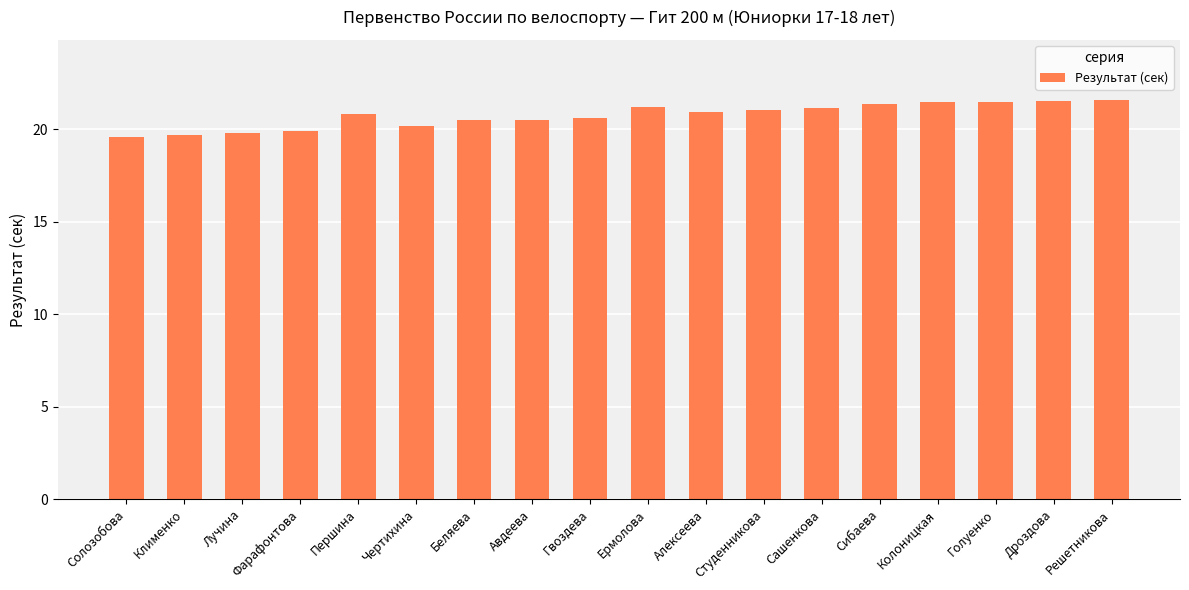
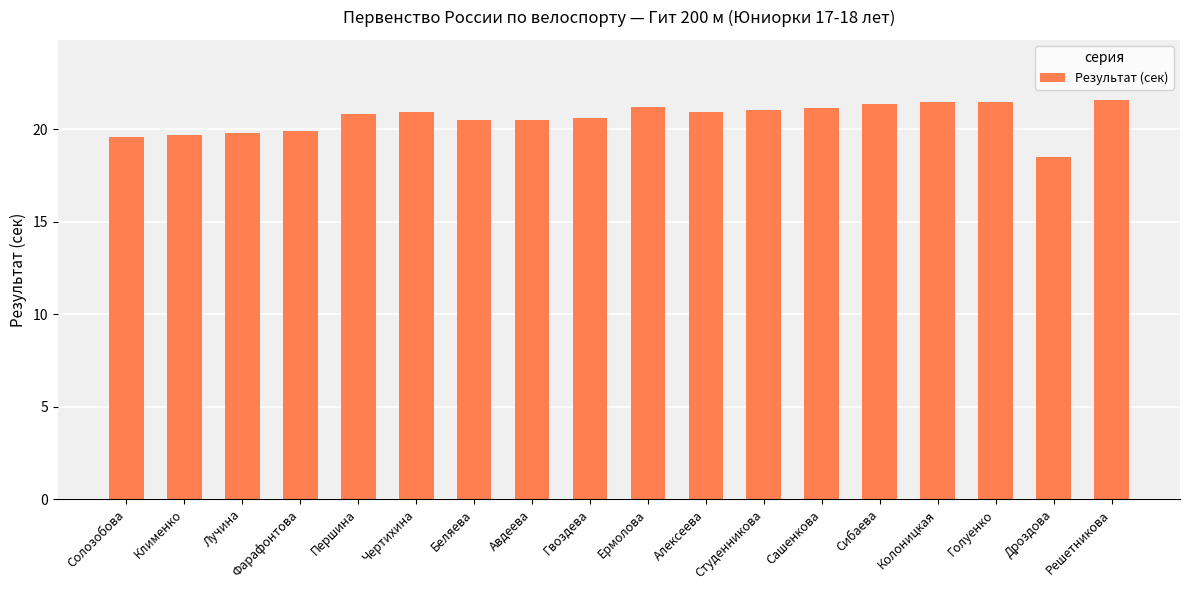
  {
    "Солозобова": 19.6,
    "Клименко": 19.7,
    "Лучина": 19.8,
    "Фарафонтова": 19.9,
    "Першина": 20.8,
-   "Чертихина": 20.2,
+   "Чертихина": 20.9,
    "Беляева": 20.5,
    "Авдеева": 20.5,
    "Гвоздева": 20.6,
    "Ермолова": 21.2,
    "Алексеева": 20.9,
    "Студенникова": 21.1,
    "Сашенкова": 21.2,
    "Сибаева": 21.4,
    "Колоницкая": 21.5,
    "Голуенко": 21.5,
-   "Дроздова": 21.6,
+   "Дроздова": 18.5,
    "Решетникова": 21.6
  }
